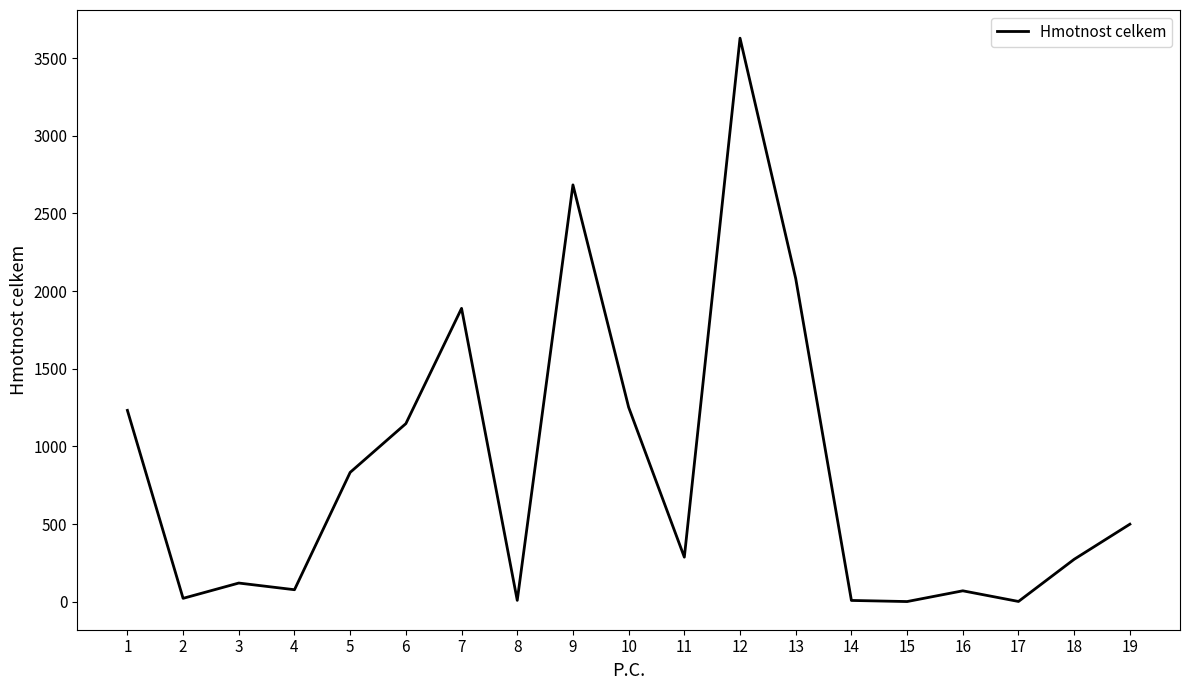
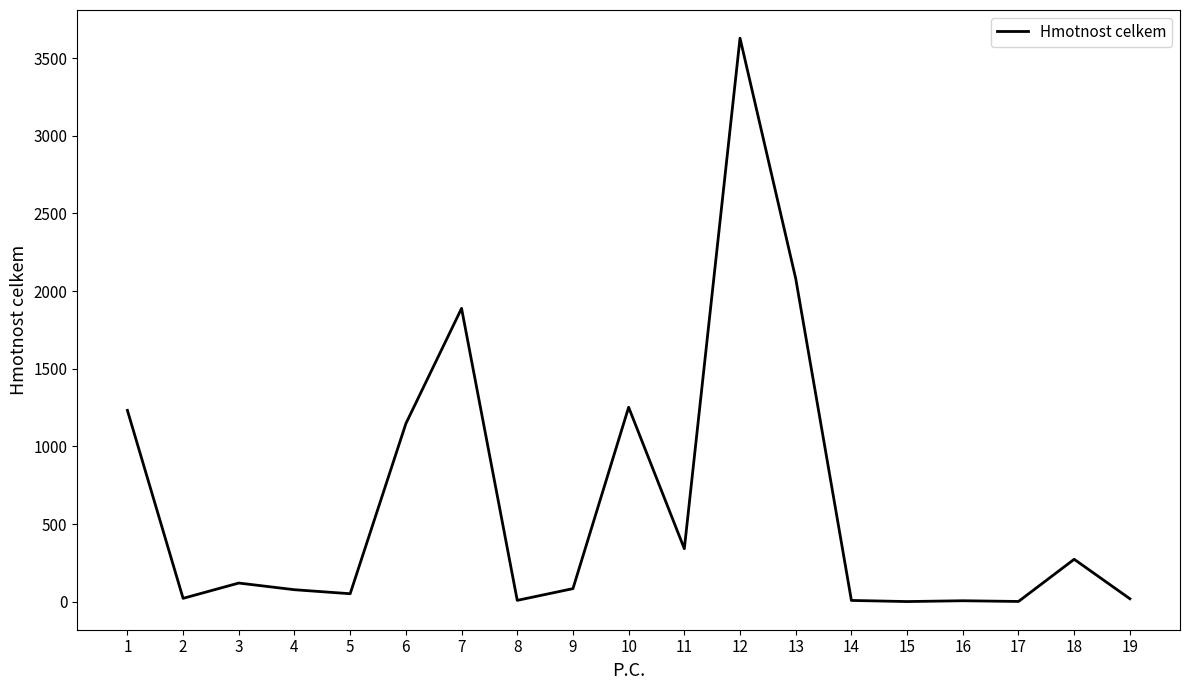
  {
    "1": 1230,
    "2": 20,
    "3": 120,
    "4": 80,
-   "5": 830,
+   "5": 50,
    "6": 1150,
    "7": 1890,
    "8": 10,
-   "9": 2680,
+   "9": 80,
    "10": 1250,
-   "11": 290,
+   "11": 340,
    "12": 3630,
    "13": 2080,
    "14": 10,
    "15": 0,
-   "16": 70,
+   "16": 10,
    "17": 0,
    "18": 270,
-   "19": 500
+   "19": 20
  }
